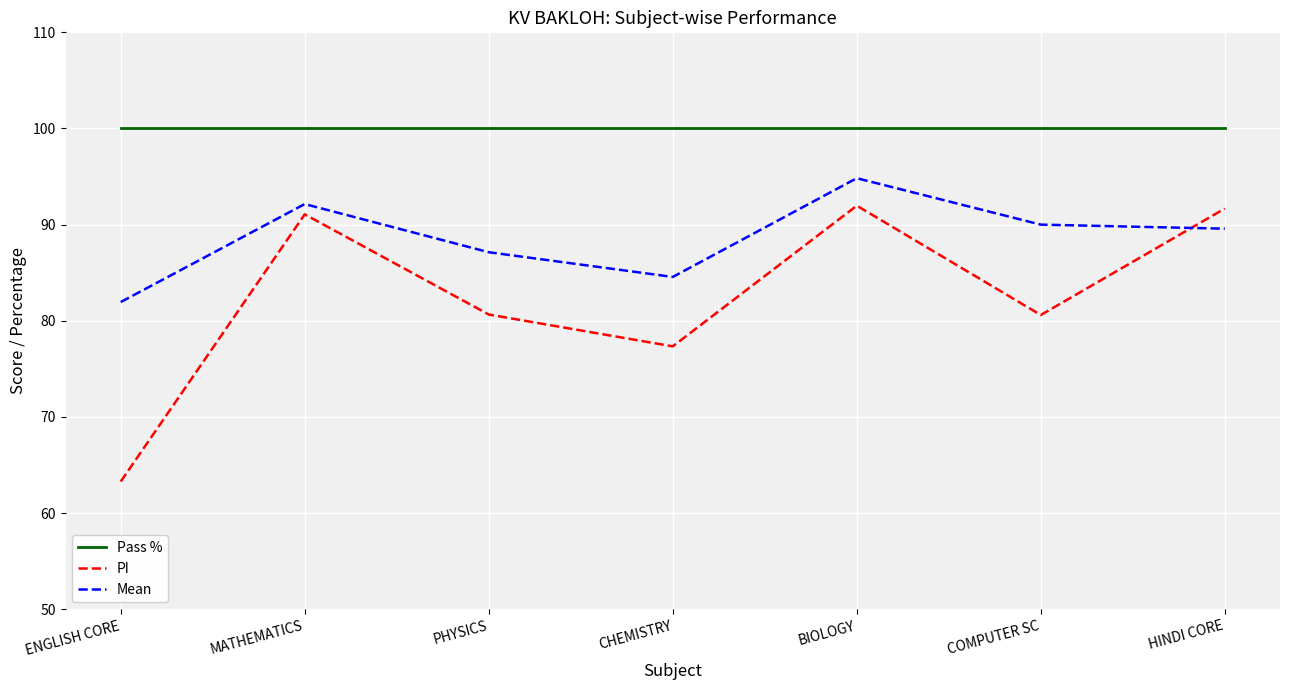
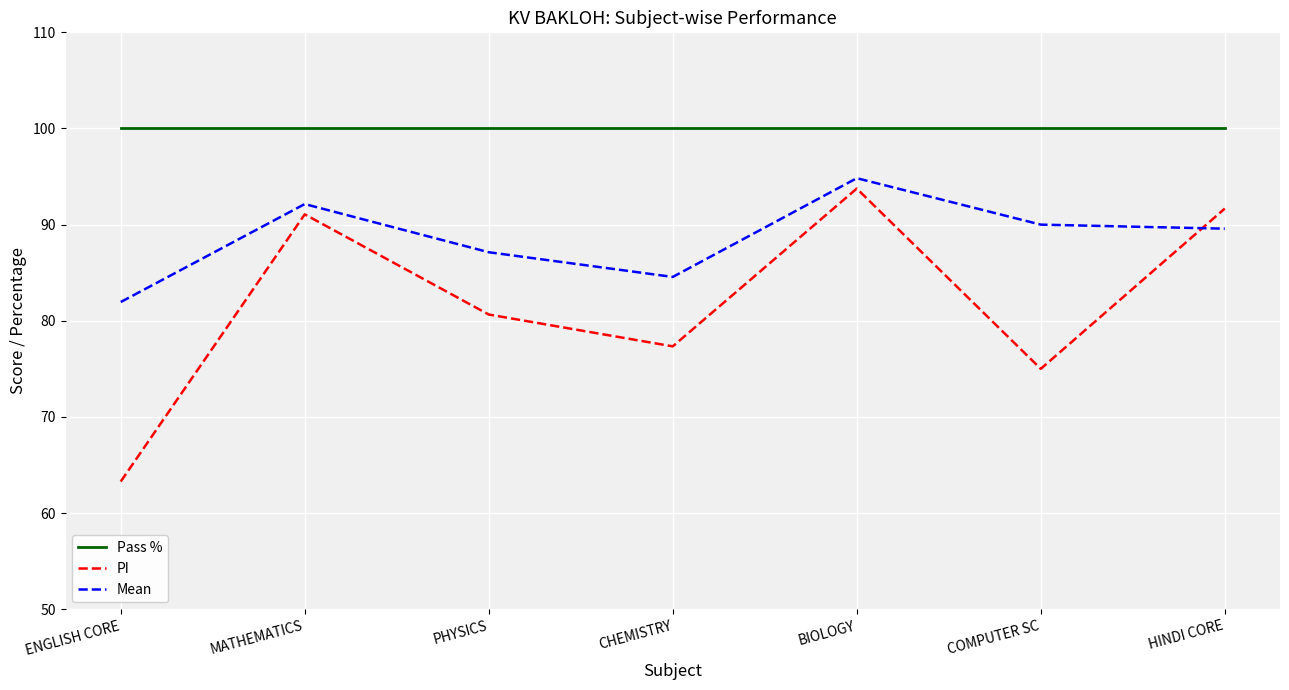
  {
    "Pass %": {
      "ENGLISH CORE": 100,
      "MATHEMATICS": 100,
      "PHYSICS": 100,
      "CHEMISTRY": 100,
      "BIOLOGY": 100,
      "COMPUTER SC": 100,
      "HINDI CORE": 100
    },
    "PI": {
      "ENGLISH CORE": 63,
      "MATHEMATICS": 91,
      "PHYSICS": 81,
      "CHEMISTRY": 77,
-     "BIOLOGY": 92,
-     "COMPUTER SC": 81,
+     "BIOLOGY": 94,
+     "COMPUTER SC": 75,
      "HINDI CORE": 92
    },
    "Mean": {
      "ENGLISH CORE": 82,
      "MATHEMATICS": 92,
      "PHYSICS": 87,
      "CHEMISTRY": 85,
      "BIOLOGY": 95,
      "COMPUTER SC": 90,
      "HINDI CORE": 90
    }
  }
